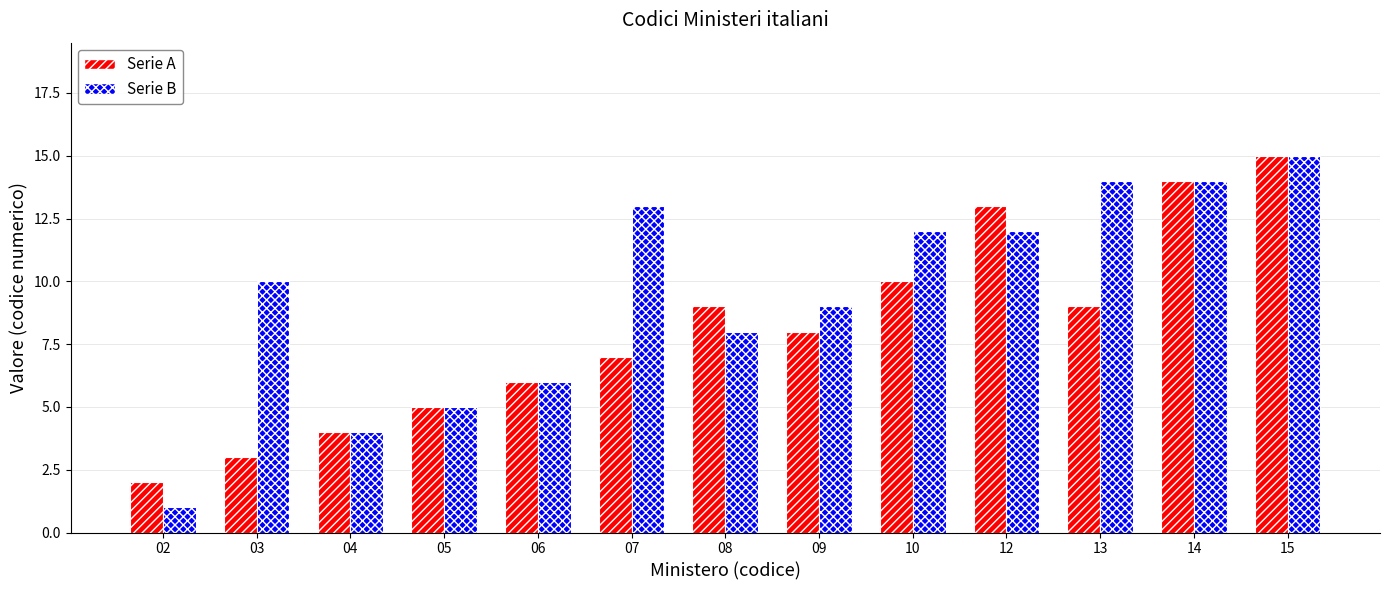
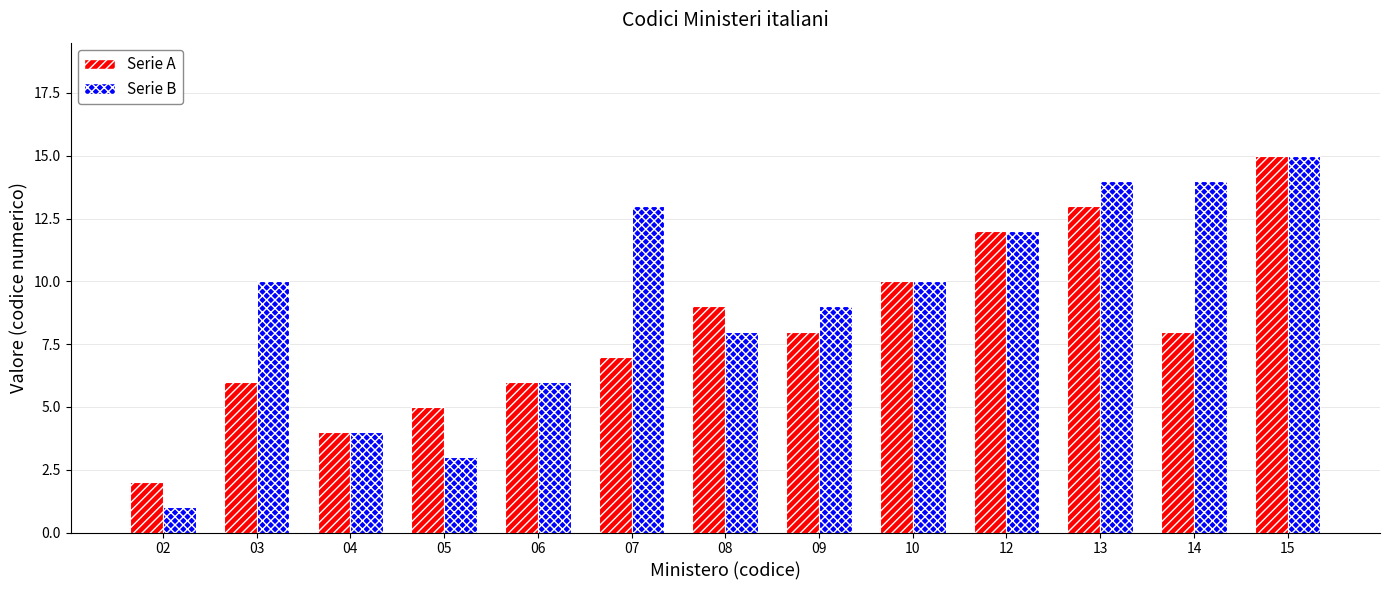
  {
    "Serie A": {
      "02": 2,
-     "03": 3,
+     "03": 6,
      "04": 4,
      "05": 5,
      "06": 6,
      "07": 7,
      "08": 9,
      "09": 8,
      "10": 10,
-     "12": 13,
-     "13": 9,
-     "14": 14,
+     "12": 12,
+     "13": 13,
+     "14": 8,
      "15": 15
    },
    "Serie B": {
      "02": 1,
      "03": 10,
      "04": 4,
-     "05": 5,
+     "05": 3,
      "06": 6,
      "07": 13,
      "08": 8,
      "09": 9,
-     "10": 12,
+     "10": 10,
      "12": 12,
      "13": 14,
      "14": 14,
      "15": 15
    }
  }
